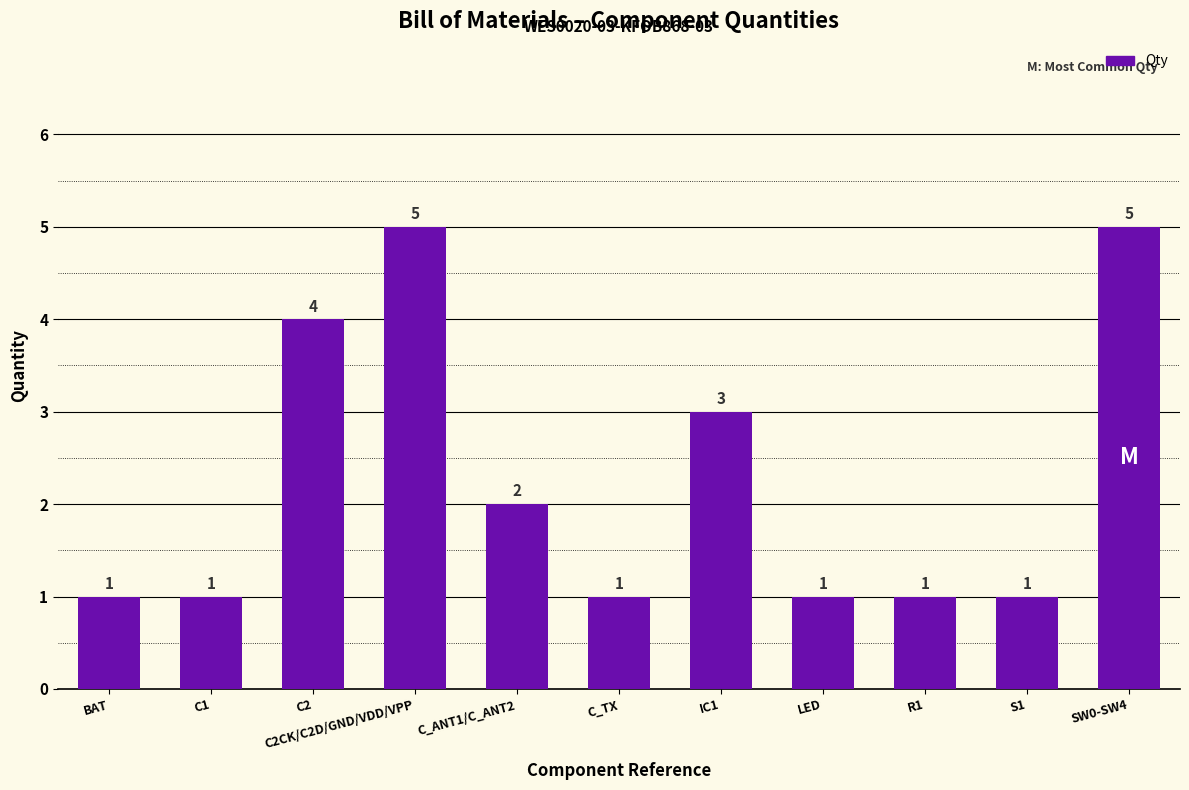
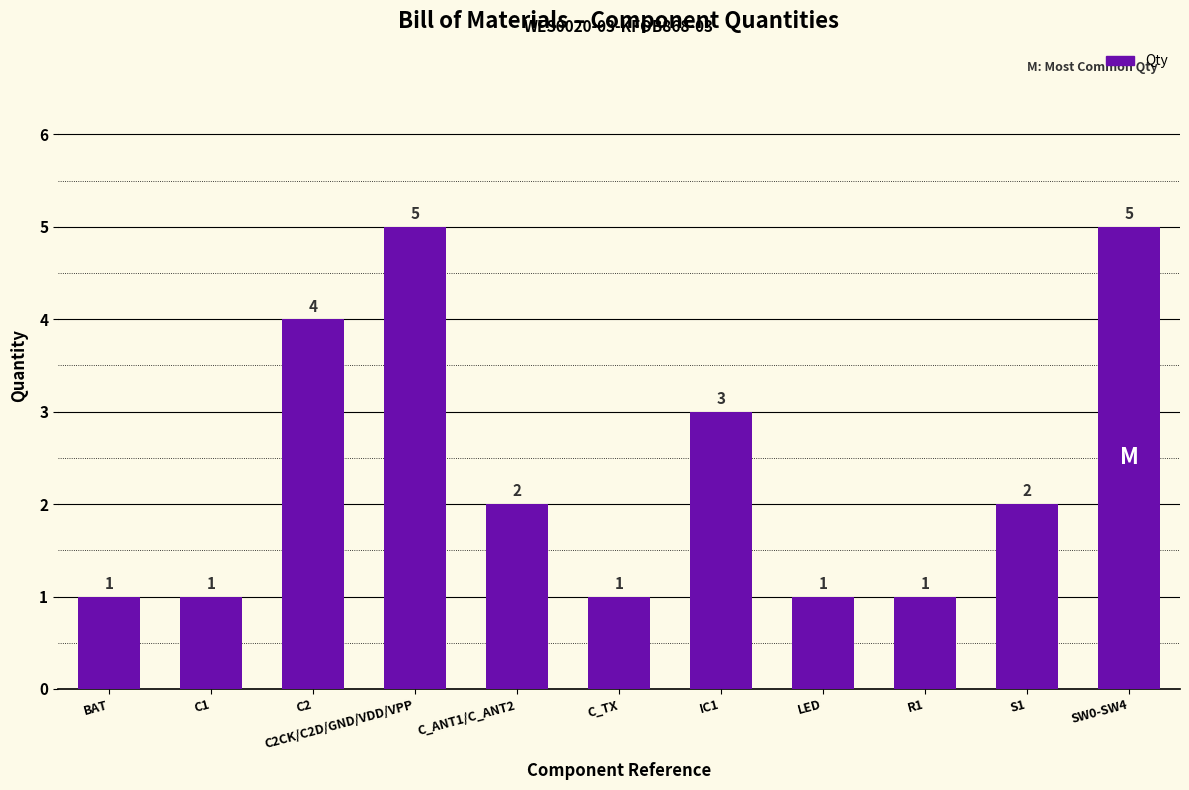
  {
    "BAT": 1,
    "C1": 1,
    "C2": 4,
    "C2CK/C2D/GND/VDD/VPP": 5,
    "C_ANT1/C_ANT2": 2,
    "C_TX": 1,
    "IC1": 3,
    "LED": 1,
    "R1": 1,
-   "S1": 1,
+   "S1": 2,
    "SW0-SW4": 5
  }
